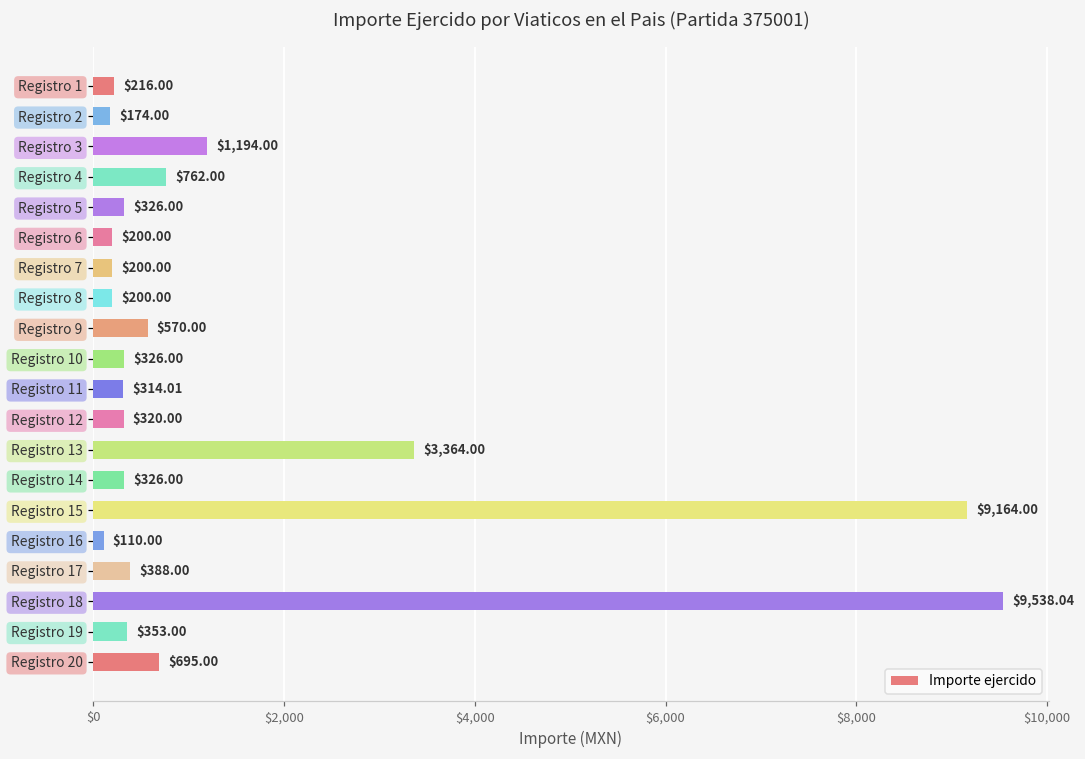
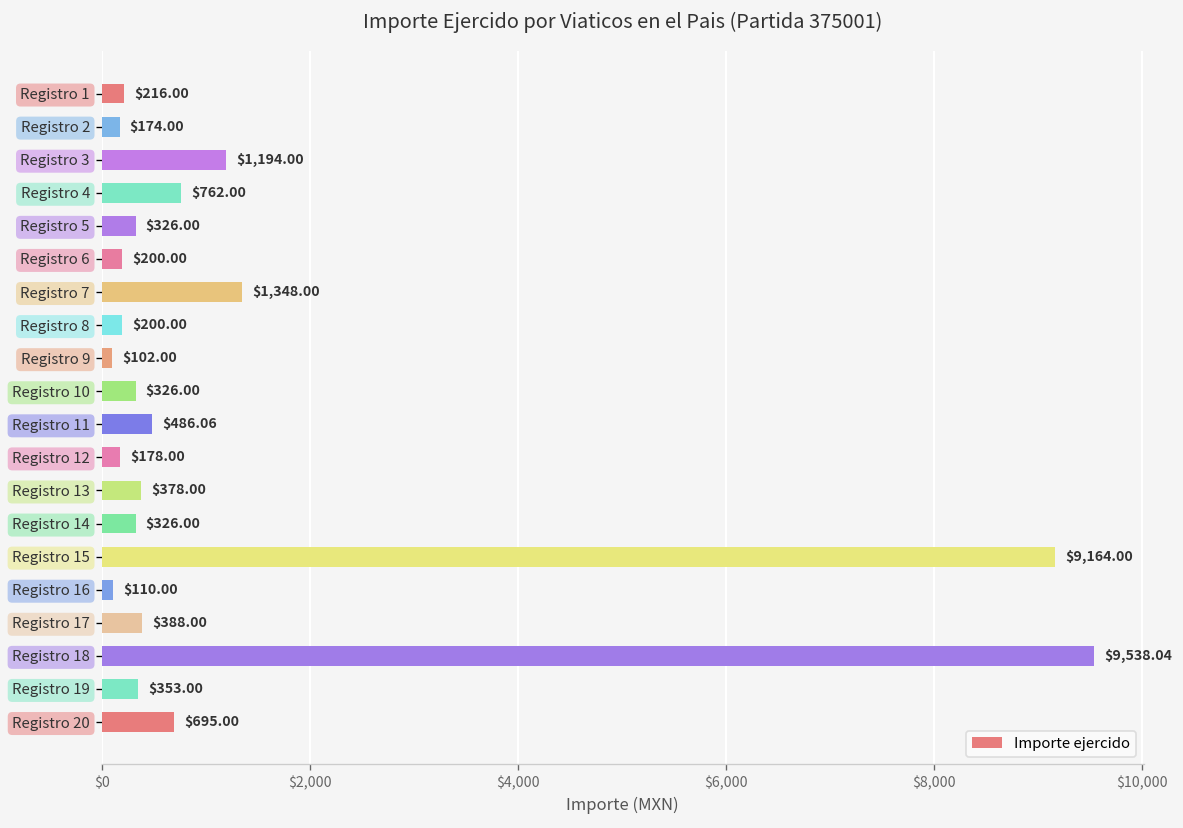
  {
    "Registro 1": "$216.00",
    "Registro 2": "$174.00",
    "Registro 3": "$1,194.00",
    "Registro 4": "$762.00",
    "Registro 5": "$326.00",
    "Registro 6": "$200.00",
-   "Registro 7": "$200.00",
+   "Registro 7": "$1,348.00",
    "Registro 8": "$200.00",
-   "Registro 9": "$570.00",
+   "Registro 9": "$102.00",
    "Registro 10": "$326.00",
-   "Registro 11": "$314.01",
-   "Registro 12": "$320.00",
-   "Registro 13": "$3,364.00",
+   "Registro 11": "$486.06",
+   "Registro 12": "$178.00",
+   "Registro 13": "$378.00",
    "Registro 14": "$326.00",
    "Registro 15": "$9,164.00",
    "Registro 16": "$110.00",
    "Registro 17": "$388.00",
    "Registro 18": "$9,538.04",
    "Registro 19": "$353.00",
    "Registro 20": "$695.00"
  }
